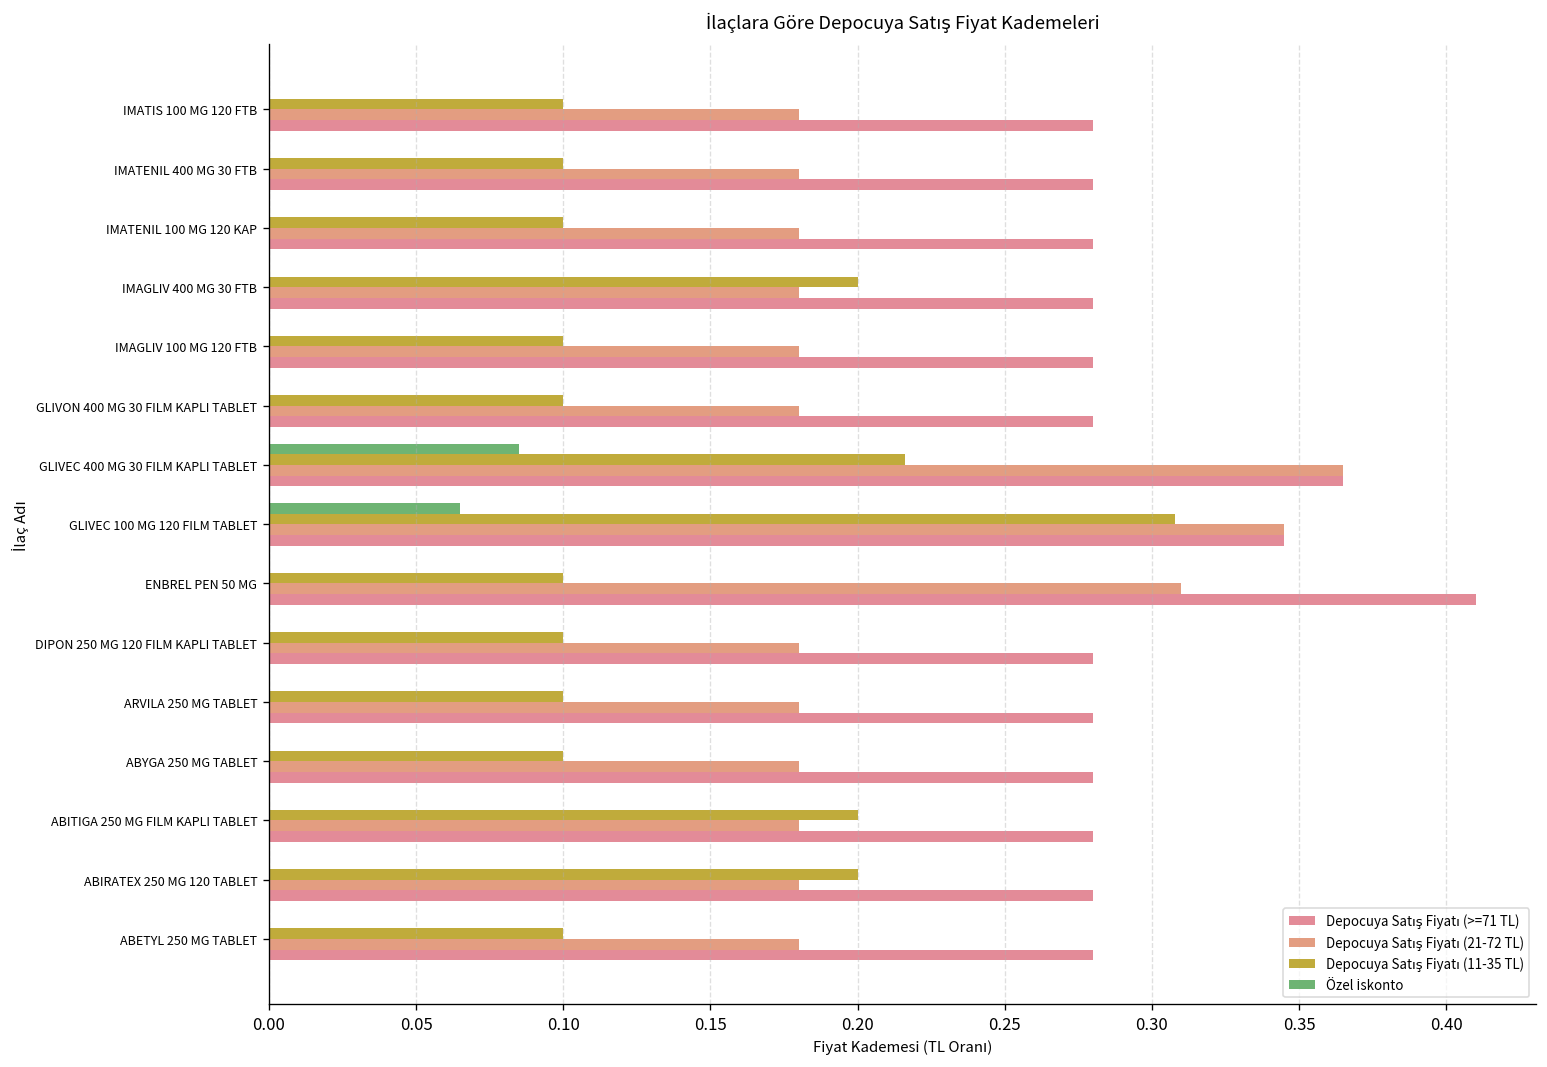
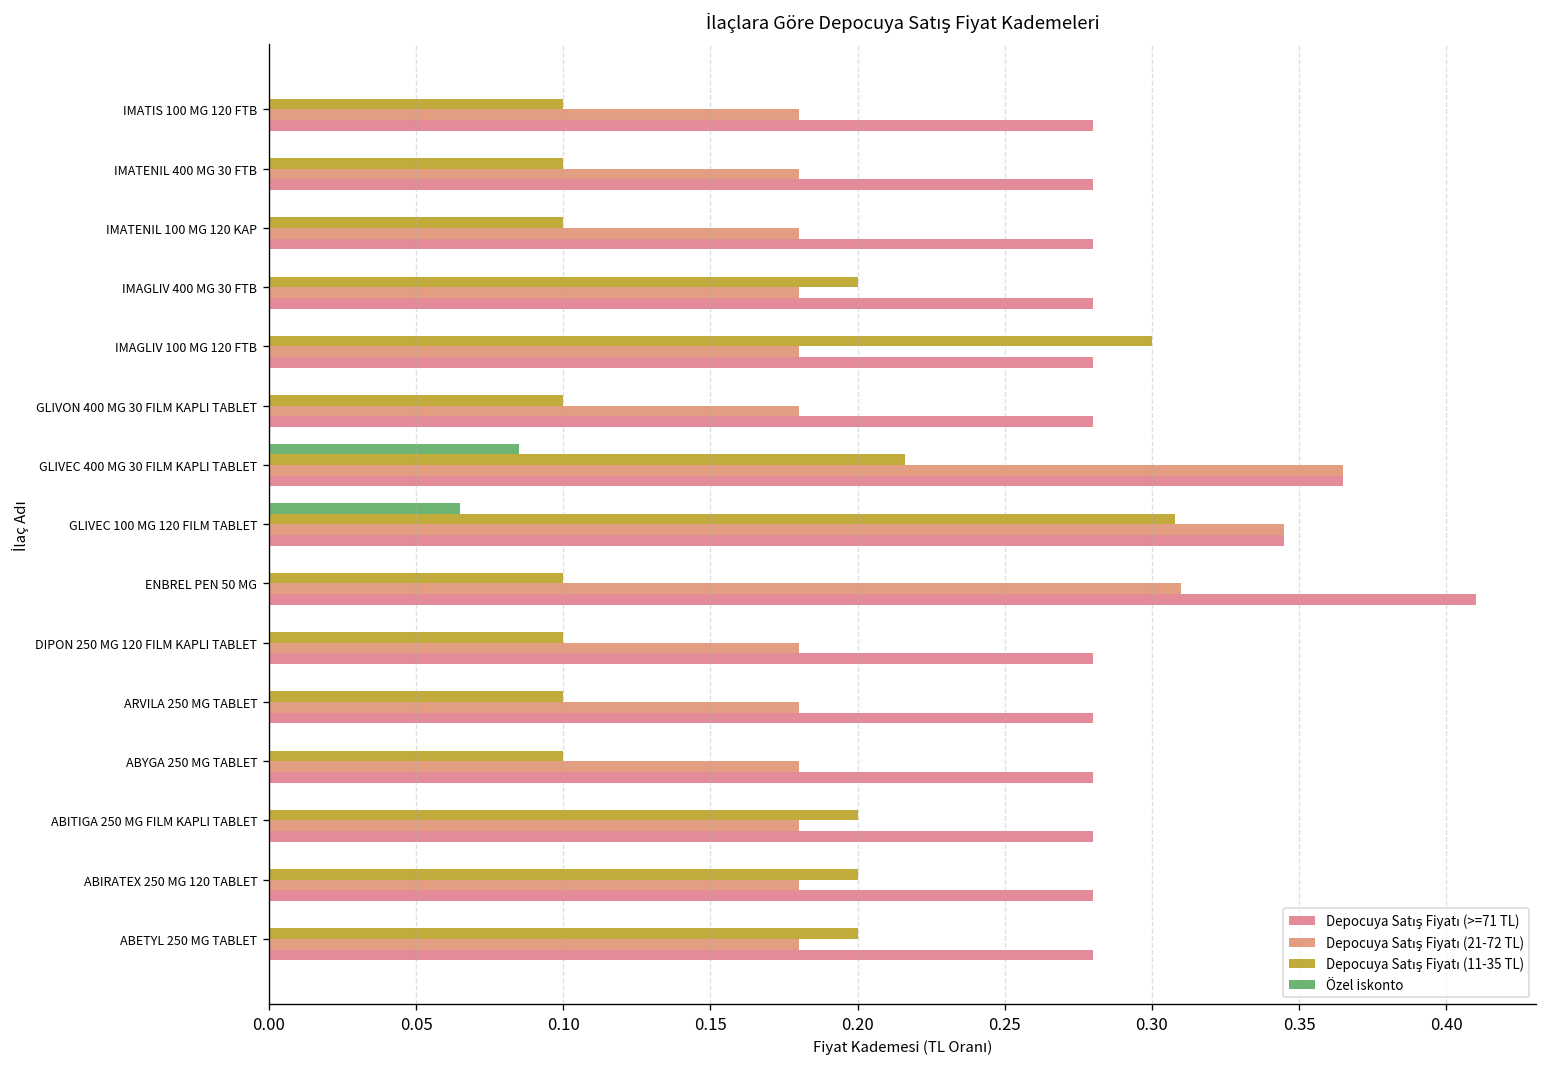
  {
    "Depocuya Satış Fiyatı (11-35 TL)": {
      "IMATIS 100 MG 120 FTB": 0.1,
      "IMATENIL 400 MG 30 FTB": 0.1,
      "IMATENIL 100 MG 120 KAP": 0.1,
      "IMAGLIV 400 MG 30 FTB": 0.2,
-     "IMAGLIV 100 MG 120 FTB": 0.1,
+     "IMAGLIV 100 MG 120 FTB": 0.3,
      "GLIVON 400 MG 30 FILM KAPLI TABLET": 0.1,
      "GLIVEC 400 MG 30 FILM KAPLI TABLET": 0.216,
      "GLIVEC 100 MG 120 FILM TABLET": 0.308,
      "ENBREL PEN 50 MG": 0.1,
      "DIPON 250 MG 120 FILM KAPLI TABLET": 0.1,
      "ARVILA 250 MG TABLET": 0.1,
      "ABYGA 250 MG TABLET": 0.1,
      "ABITIGA 250 MG FILM KAPLI TABLET": 0.2,
      "ABIRATEX 250 MG 120 TABLET": 0.2,
-     "ABETYL 250 MG TABLET": 0.1
+     "ABETYL 250 MG TABLET": 0.2
    },
    "Özel İskonto": {
      "IMATIS 100 MG 120 FTB": 0.0,
      "IMATENIL 400 MG 30 FTB": 0.0,
      "IMATENIL 100 MG 120 KAP": 0.0,
      "IMAGLIV 400 MG 30 FTB": 0.0,
      "IMAGLIV 100 MG 120 FTB": 0.0,
      "GLIVON 400 MG 30 FILM KAPLI TABLET": 0.0,
      "GLIVEC 400 MG 30 FILM KAPLI TABLET": 0.085,
      "GLIVEC 100 MG 120 FILM TABLET": 0.065,
      "ENBREL PEN 50 MG": 0.0,
      "DIPON 250 MG 120 FILM KAPLI TABLET": 0.0,
      "ARVILA 250 MG TABLET": 0.0,
      "ABYGA 250 MG TABLET": 0.0,
      "ABITIGA 250 MG FILM KAPLI TABLET": 0.0,
      "ABIRATEX 250 MG 120 TABLET": 0.0,
      "ABETYL 250 MG TABLET": 0.0
    }
  }
